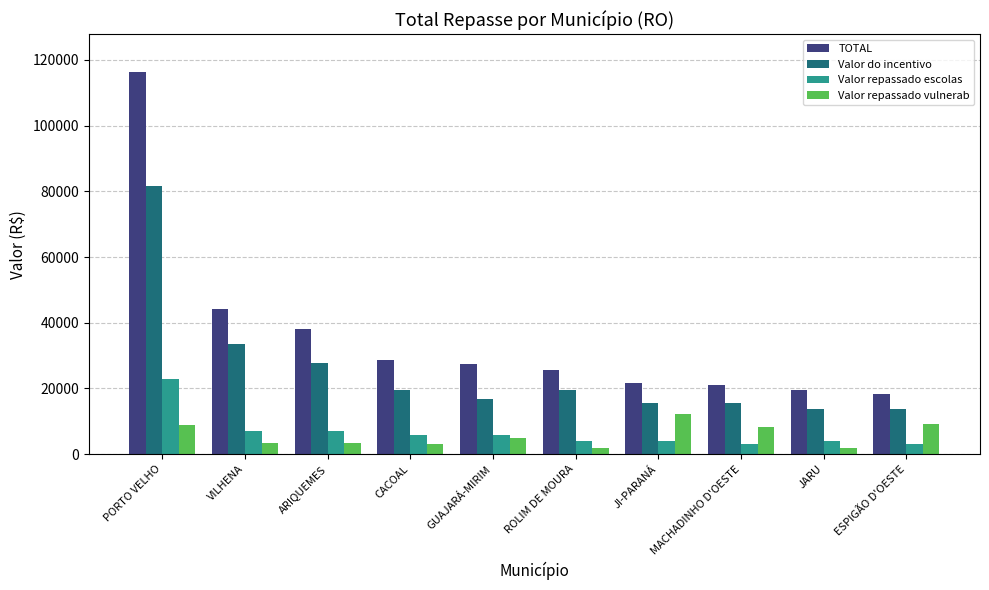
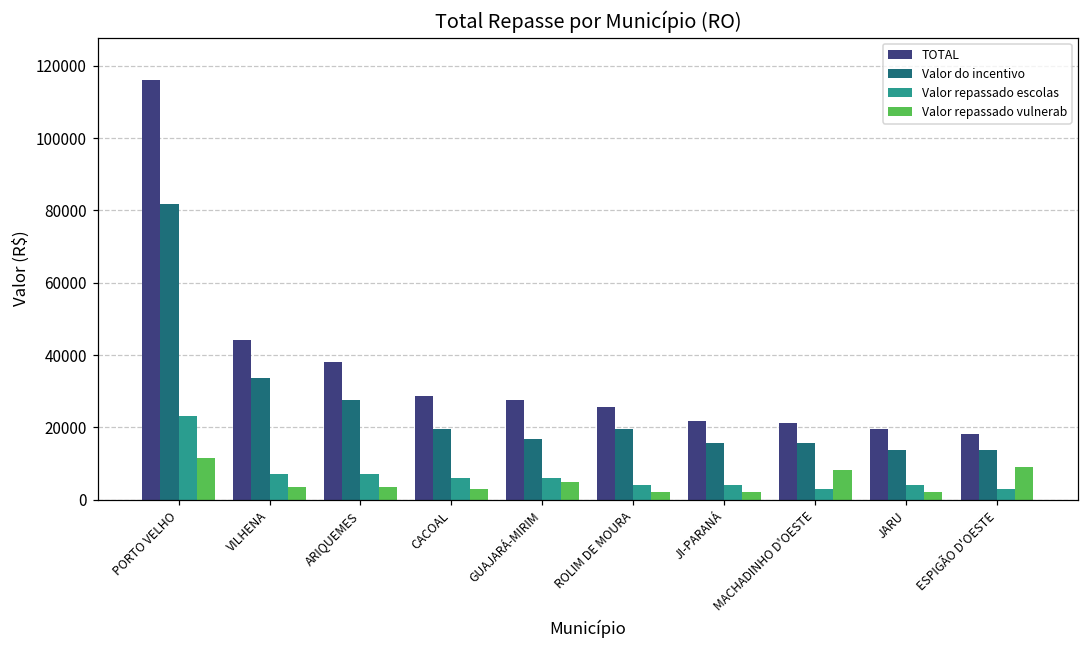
  {
    "Valor repassado vulnerab": {
-     "PORTO VELHO": 9000,
+     "PORTO VELHO": 12000,
      "VILHENA": 4000,
      "ARIQUEMES": 4000,
      "CACOAL": 3000,
      "GUAJARÁ-MIRIM": 5000,
      "ROLIM DE MOURA": 2000,
-     "JI-PARANÁ": 12000,
+     "JI-PARANÁ": 2000,
      "MACHADINHO D'OESTE": 8000,
      "JARU": 2000,
      "ESPIGÃO D'OESTE": 9000
    }
  }
